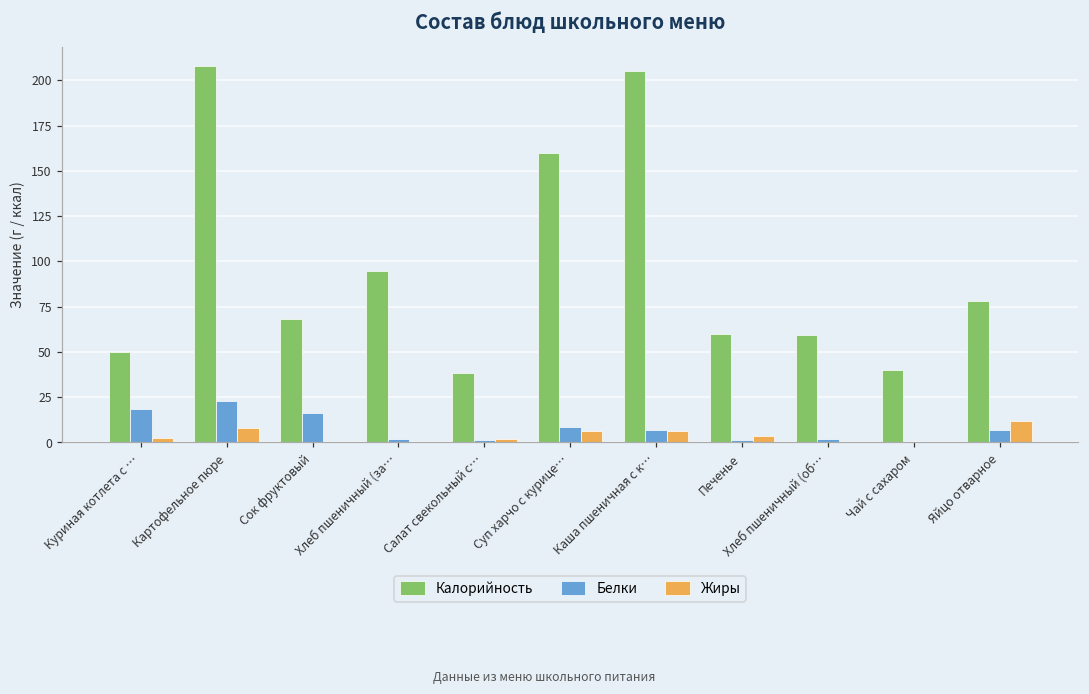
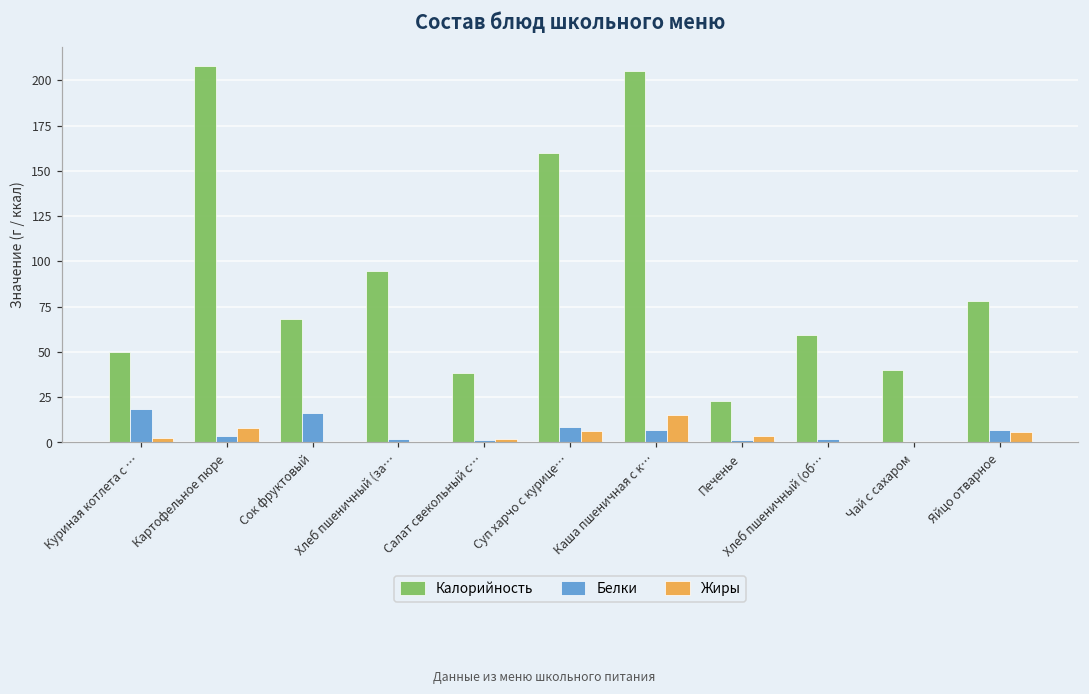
  {
    "Калорийность": {
      "Куриная котлета с …": 50,
      "Картофельное пюре": 208,
      "Сок фруктовый": 68,
      "Хлеб пшеничный (за…": 95,
      "Салат свекольный с…": 39,
      "Суп харчо с курице…": 160,
      "Каша пшеничная с к…": 205,
-     "Печенье": 60,
+     "Печенье": 23,
      "Хлеб пшеничный (об…": 59,
      "Чай с сахаром": 40,
      "Яйцо отварное": 78
    },
    "Белки": {
      "Куриная котлета с …": 18,
-     "Картофельное пюре": 23,
+     "Картофельное пюре": 4,
      "Сок фруктовый": 16,
      "Хлеб пшеничный (за…": 2,
      "Суп харчо с курице…": 8,
      "Каша пшеничная с к…": 7,
      "Хлеб пшеничный (об…": 2,
      "Чай с сахаром": 0,
      "Яйцо отварное": 7
    },
    "Жиры": {
      "Куриная котлета с …": 2,
      "Картофельное пюре": 8,
      "Сок фруктовый": 0,
      "Салат свекольный с…": 2,
      "Суп харчо с курице…": 6,
-     "Каша пшеничная с к…": 6,
+     "Каша пшеничная с к…": 15,
      "Печенье": 4,
      "Чай с сахаром": 0,
-     "Яйцо отварное": 12
+     "Яйцо отварное": 6
    }
  }
